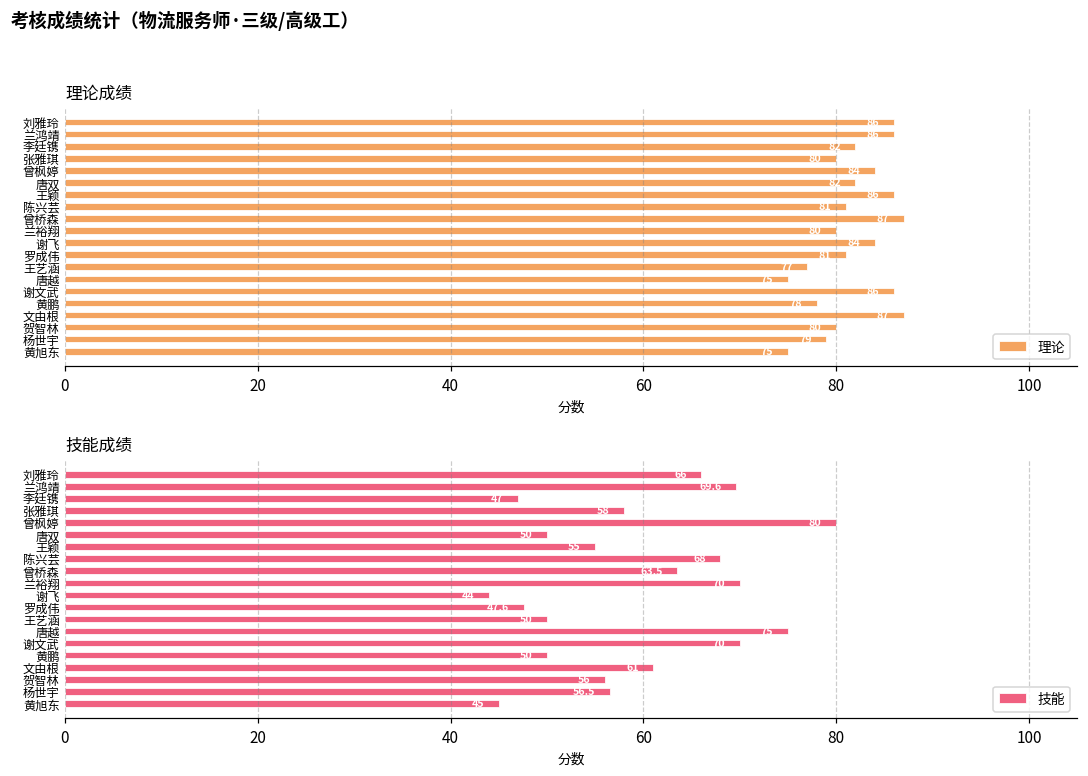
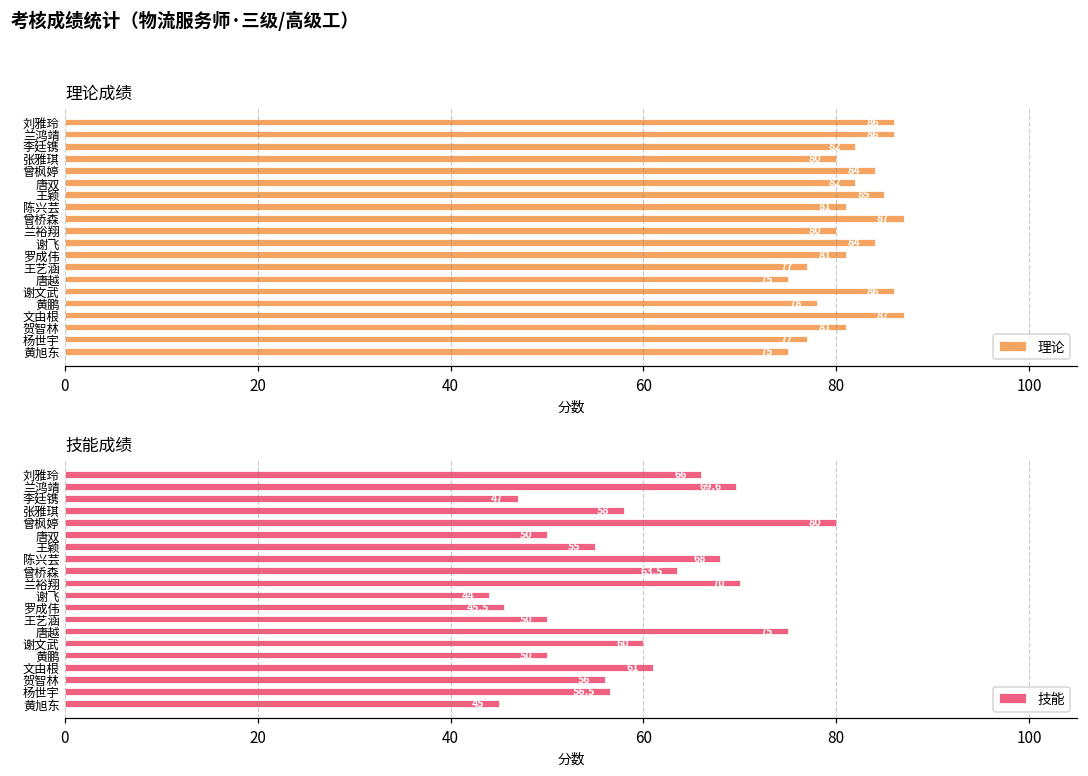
  {
    "理论成绩": {
      "刘雅玲": 86,
      "兰鸿靖": 86,
      "李廷镌": 82,
      "张雅琪": 80,
      "曾枫婷": 84,
      "唐双": 82,
-     "王颖": 86,
+     "王颖": 85,
      "陈兴芸": 81,
      "曾桥森": 87,
      "兰裕翔": 80,
      "谢飞": 84,
      "罗成伟": 81,
      "王艺涵": 77,
      "唐越": 75,
      "谢文武": 86,
      "黄鹏": 78,
      "文由根": 87,
-     "贺智林": 80,
-     "杨世宇": 79,
+     "贺智林": 81,
+     "杨世宇": 77,
      "黄旭东": 75
    },
    "技能成绩": {
      "刘雅玲": 66,
      "兰鸿靖": 70,
      "李廷镌": 47,
      "张雅琪": 58,
      "曾枫婷": 80,
      "唐双": 50,
      "王颖": 55,
      "陈兴芸": 68,
      "曾桥森": 64,
      "兰裕翔": 70,
      "谢飞": 44,
-     "罗成伟": 48,
+     "罗成伟": 46,
      "王艺涵": 50,
      "唐越": 75,
-     "谢文武": 70,
+     "谢文武": 60,
      "黄鹏": 50,
      "文由根": 61,
      "贺智林": 56,
      "杨世宇": 57,
      "黄旭东": 45
    }
  }
